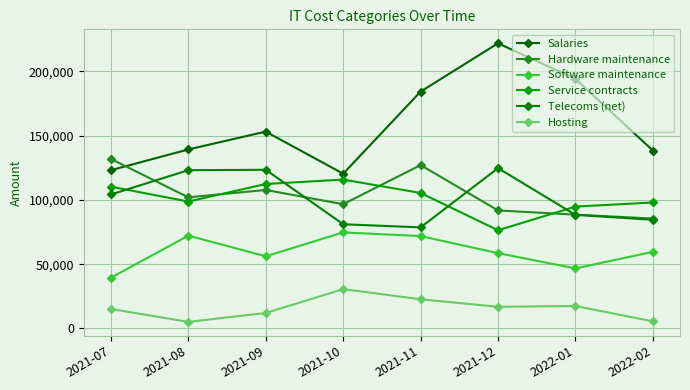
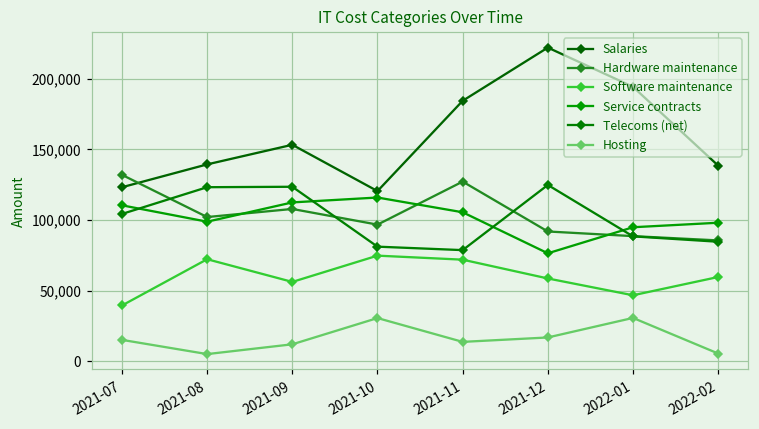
  {
    "Software maintenance": {
      "2021-07": "39,000",
      "2021-08": "72,000",
      "2021-09": "56,000",
      "2021-10": "75,000",
      "2021-11": "72,000",
      "2021-12": "59,000",
      "2022-01": "47,000",
      "2022-02": "60,000"
    },
    "Hosting": {
      "2021-07": "15,000",
      "2021-08": "5,000",
      "2021-09": "12,000",
      "2021-10": "31,000",
-     "2021-11": "23,000",
+     "2021-11": "14,000",
      "2021-12": "17,000",
-     "2022-01": "17,000",
+     "2022-01": "31,000",
      "2022-02": "5,000"
    }
  }
